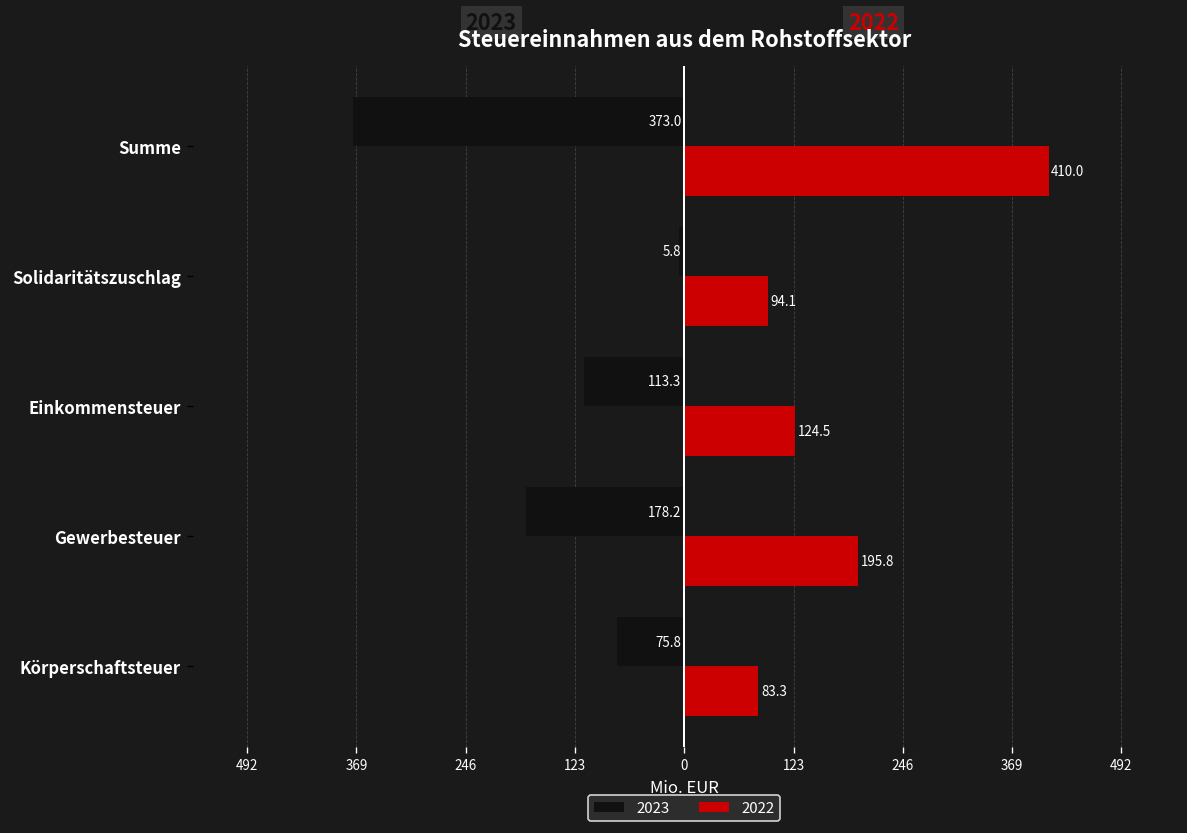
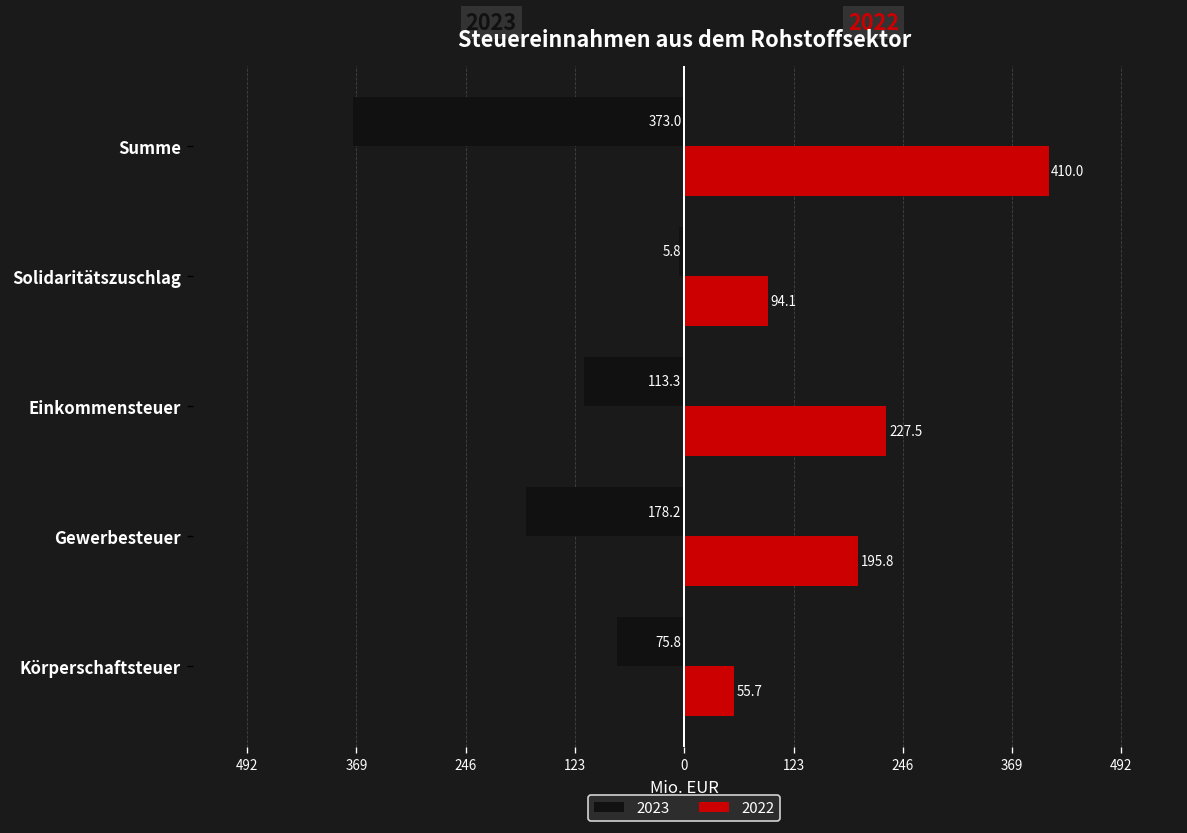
  {
    "2022": {
      "Summe": 410.0,
      "Solidaritätszuschlag": 94.1,
-     "Einkommensteuer": 124.5,
+     "Einkommensteuer": 227.5,
      "Gewerbesteuer": 195.8,
-     "Körperschaftsteuer": 83.3
+     "Körperschaftsteuer": 55.7
    }
  }
